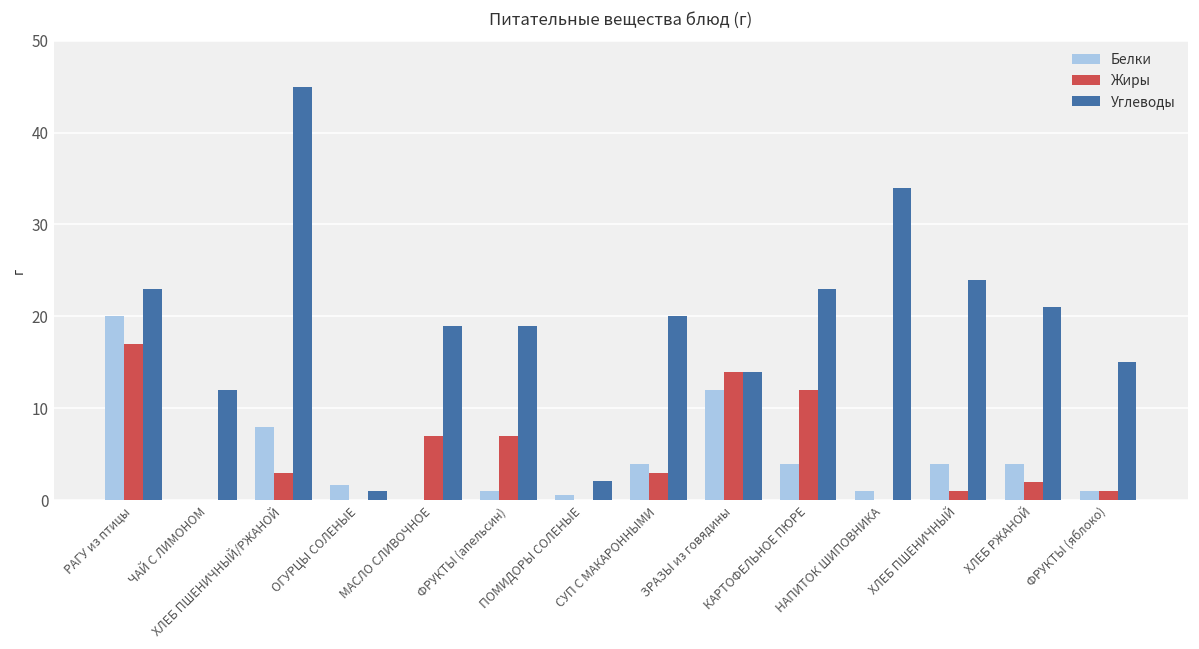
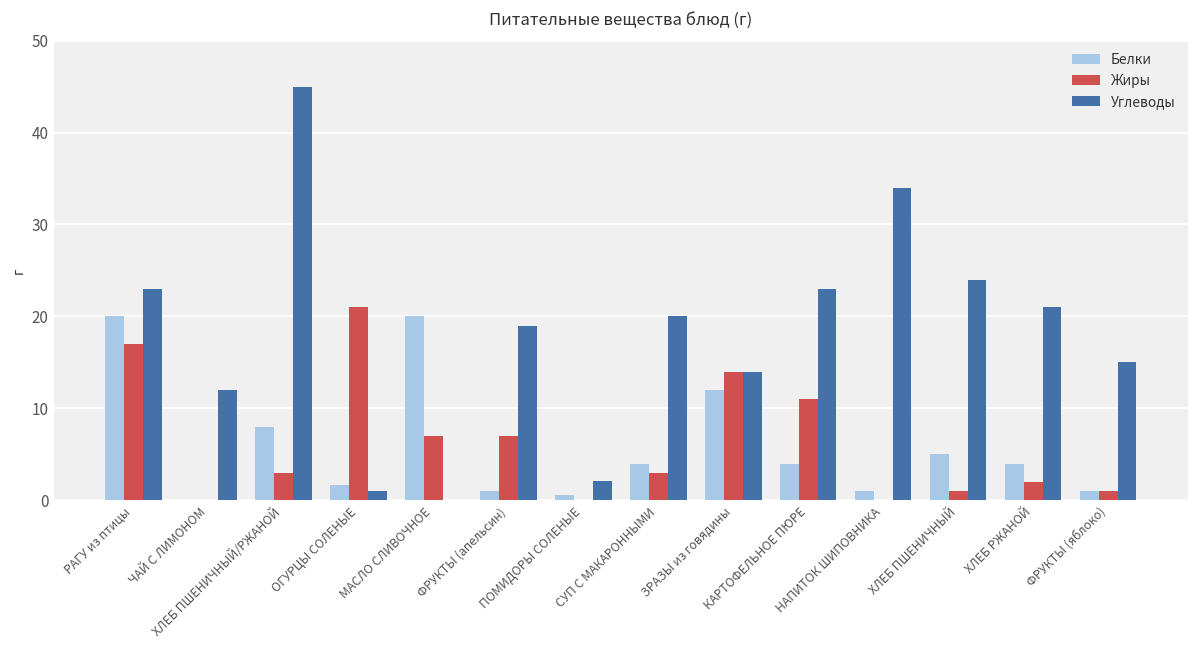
  {
    "Белки": {
      "РАГУ из птицы": 20,
      "ЧАЙ С ЛИМОНОМ": 0,
      "ХЛЕБ ПШЕНИЧНЫЙ/РЖАНОЙ": 8,
      "ОГУРЦЫ СОЛЕНЫЕ": 2,
-     "МАСЛО СЛИВОЧНОЕ": 0,
+     "МАСЛО СЛИВОЧНОЕ": 20,
      "ФРУКТЫ (апельсин)": 1,
      "ПОМИДОРЫ СОЛЕНЫЕ": 1,
      "СУП С МАКАРОННЫМИ": 4,
      "ЗРАЗЫ из говядины": 12,
      "КАРТОФЕЛЬНОЕ ПЮРЕ": 4,
      "НАПИТОК ШИПОВНИКА": 1,
-     "ХЛЕБ ПШЕНИЧНЫЙ": 4,
+     "ХЛЕБ ПШЕНИЧНЫЙ": 5,
      "ХЛЕБ РЖАНОЙ": 4,
      "ФРУКТЫ (яблоко)": 1
    },
    "Жиры": {
      "РАГУ из птицы": 17,
      "ЧАЙ С ЛИМОНОМ": 0,
      "ХЛЕБ ПШЕНИЧНЫЙ/РЖАНОЙ": 3,
-     "ОГУРЦЫ СОЛЕНЫЕ": 0,
+     "ОГУРЦЫ СОЛЕНЫЕ": 21,
      "МАСЛО СЛИВОЧНОЕ": 7,
      "ФРУКТЫ (апельсин)": 7,
      "ПОМИДОРЫ СОЛЕНЫЕ": 0,
      "СУП С МАКАРОННЫМИ": 3,
      "ЗРАЗЫ из говядины": 14,
-     "КАРТОФЕЛЬНОЕ ПЮРЕ": 12,
+     "КАРТОФЕЛЬНОЕ ПЮРЕ": 11,
      "НАПИТОК ШИПОВНИКА": 0,
      "ХЛЕБ ПШЕНИЧНЫЙ": 1,
      "ХЛЕБ РЖАНОЙ": 2,
      "ФРУКТЫ (яблоко)": 1
    },
    "Углеводы": {
      "РАГУ из птицы": 23,
      "ЧАЙ С ЛИМОНОМ": 12,
      "ХЛЕБ ПШЕНИЧНЫЙ/РЖАНОЙ": 45,
      "ОГУРЦЫ СОЛЕНЫЕ": 1,
-     "МАСЛО СЛИВОЧНОЕ": 19,
+     "МАСЛО СЛИВОЧНОЕ": 0,
      "ФРУКТЫ (апельсин)": 19,
      "ПОМИДОРЫ СОЛЕНЫЕ": 2,
      "СУП С МАКАРОННЫМИ": 20,
      "ЗРАЗЫ из говядины": 14,
      "КАРТОФЕЛЬНОЕ ПЮРЕ": 23,
      "НАПИТОК ШИПОВНИКА": 34,
      "ХЛЕБ ПШЕНИЧНЫЙ": 24,
      "ХЛЕБ РЖАНОЙ": 21,
      "ФРУКТЫ (яблоко)": 15
    }
  }
